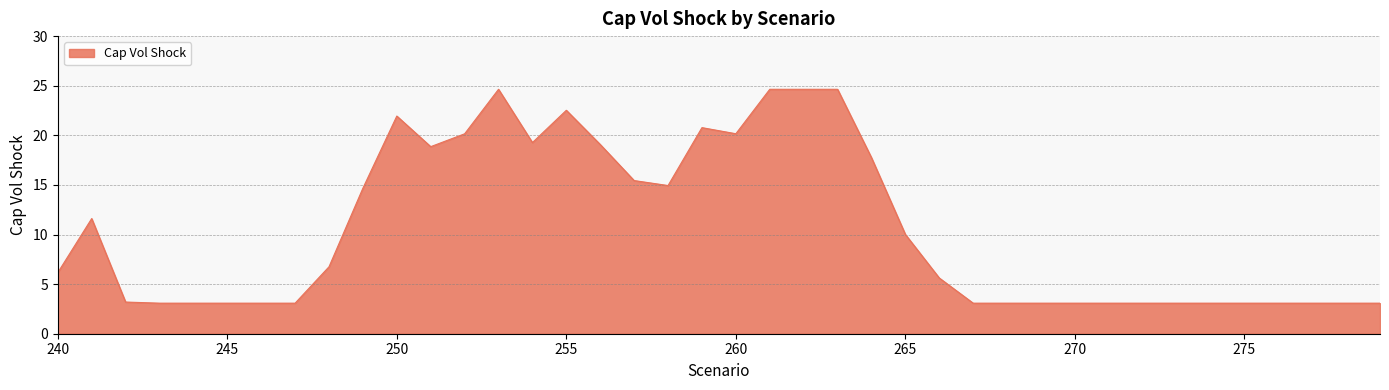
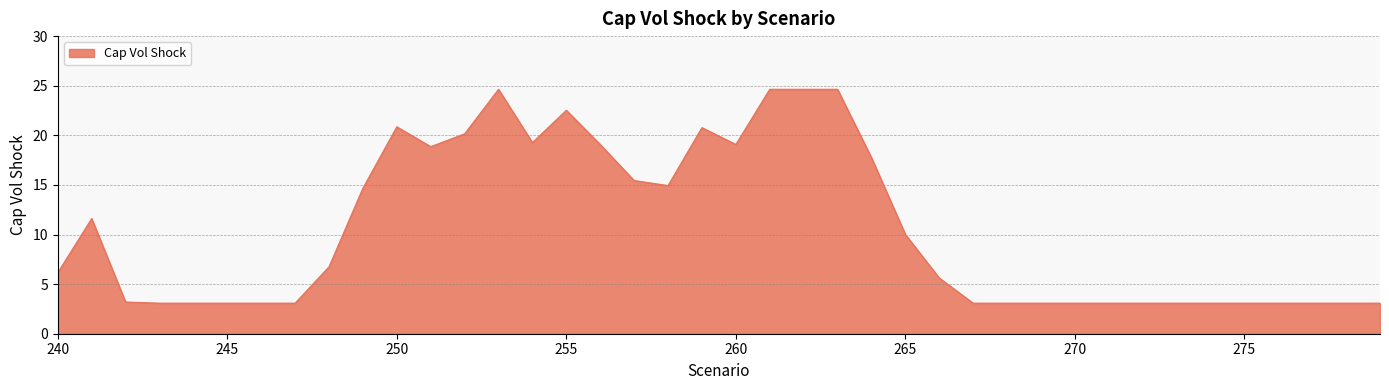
  {
    "240": 6,
    "245": 3,
-   "250": 22,
+   "250": 21,
    "255": 23,
-   "260": 20,
+   "260": 19,
    "265": 10,
    "270": 3,
    "275": 3
  }
